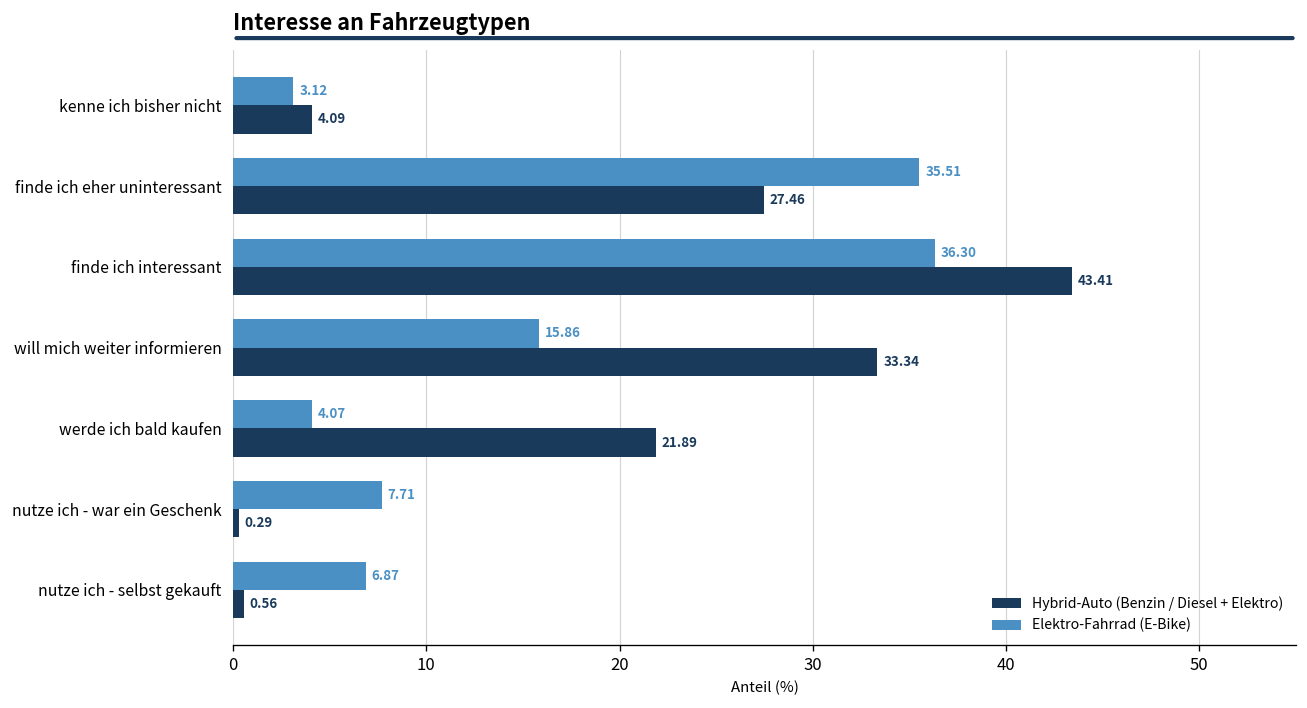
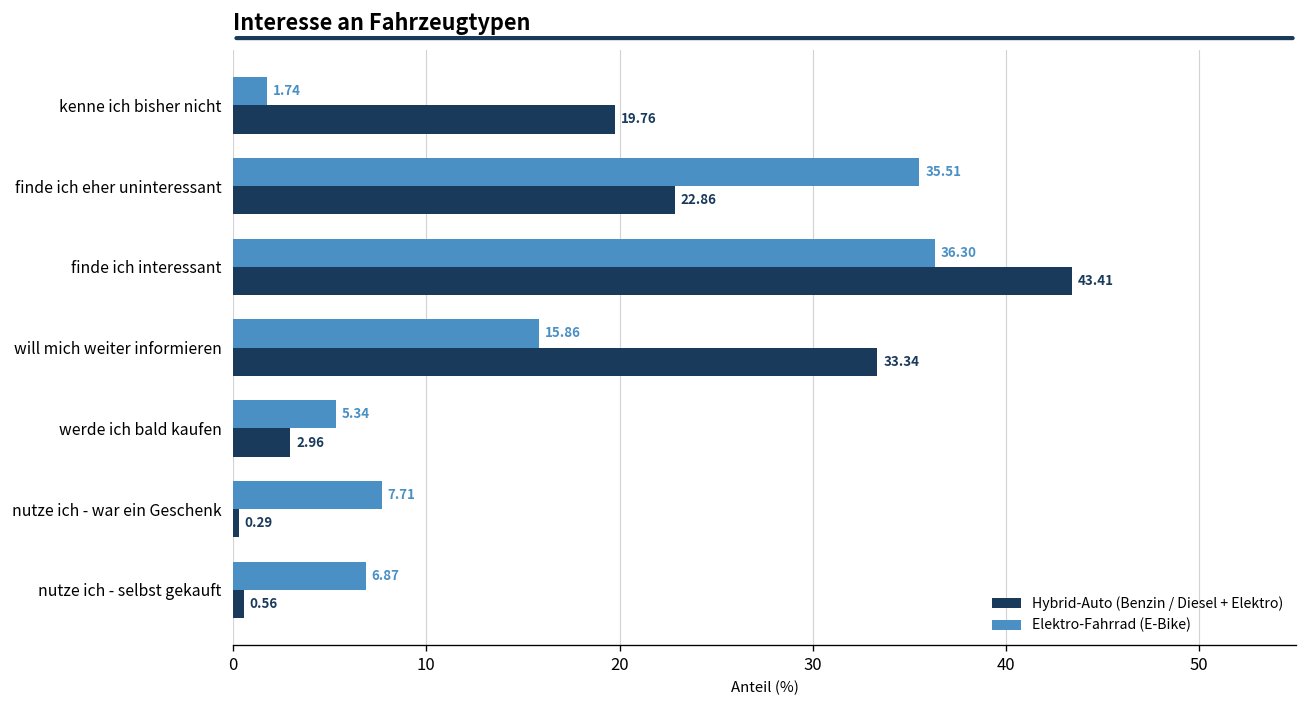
  {
    "Hybrid-Auto (Benzin / Diesel + Elektro)": {
-     "kenne ich bisher nicht": 4.09,
-     "finde ich eher uninteressant": 27.46,
+     "kenne ich bisher nicht": 19.76,
+     "finde ich eher uninteressant": 22.86,
      "finde ich interessant": 43.41,
      "will mich weiter informieren": 33.34,
-     "werde ich bald kaufen": 21.89,
+     "werde ich bald kaufen": 2.96,
      "nutze ich - war ein Geschenk": 0.29,
      "nutze ich - selbst gekauft": 0.56
    },
    "Elektro-Fahrrad (E-Bike)": {
-     "kenne ich bisher nicht": 3.12,
+     "kenne ich bisher nicht": 1.74,
      "finde ich eher uninteressant": 35.51,
      "finde ich interessant": 36.30,
      "will mich weiter informieren": 15.86,
-     "werde ich bald kaufen": 4.07,
+     "werde ich bald kaufen": 5.34,
      "nutze ich - war ein Geschenk": 7.71,
      "nutze ich - selbst gekauft": 6.87
    }
  }
